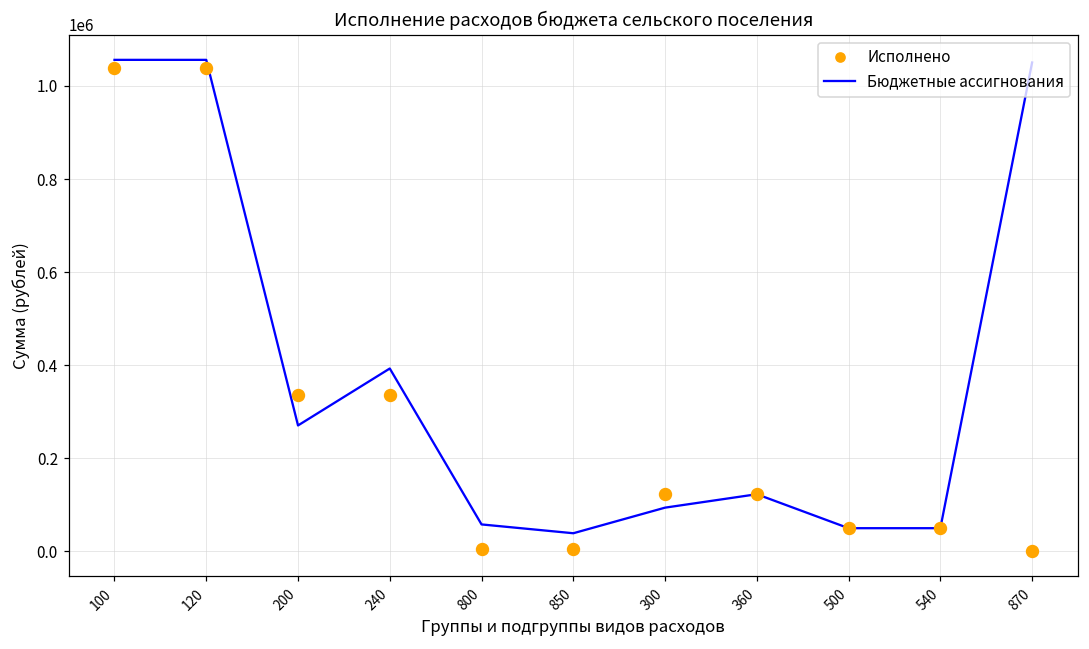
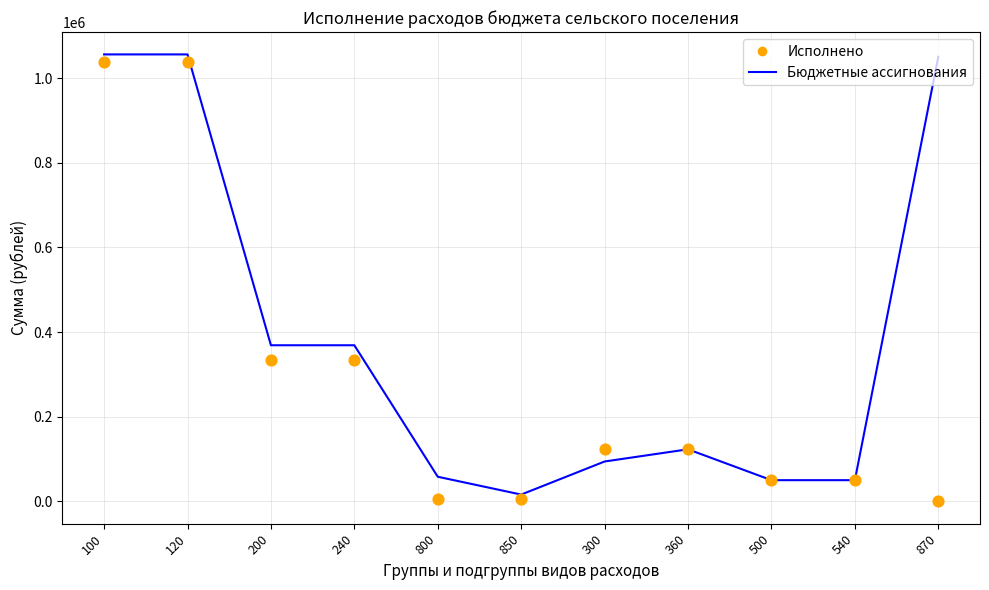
  {
    "Бюджетные ассигнования": {
      "100": 1060000,
      "120": 1060000,
-     "200": 270000,
-     "240": 390000,
+     "200": 370000,
+     "240": 370000,
      "800": 60000,
-     "850": 40000,
+     "850": 20000,
      "300": 90000
    }
  }
